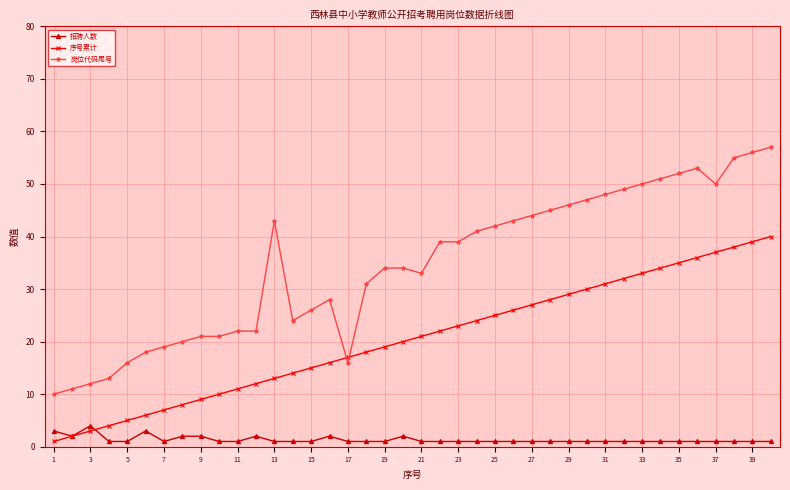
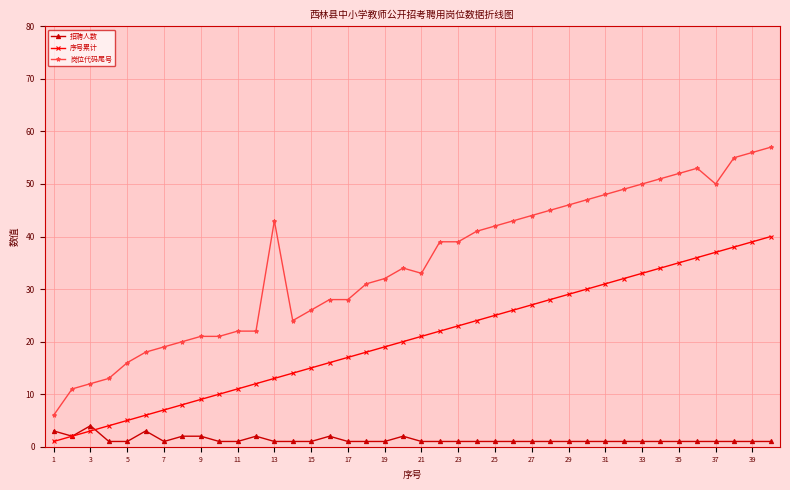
  {
    "岗位代码尾号": {
-     "1": 10,
+     "1": 6,
      "3": 12,
      "5": 16,
      "7": 19,
      "9": 21,
      "11": 22,
      "13": 43,
      "15": 26,
-     "17": 16,
-     "19": 34,
+     "17": 28,
+     "19": 32,
      "21": 33,
      "23": 39,
      "25": 42,
      "27": 44,
      "29": 46,
      "31": 48,
      "33": 50,
      "35": 52,
      "37": 50,
      "39": 56
    }
  }
